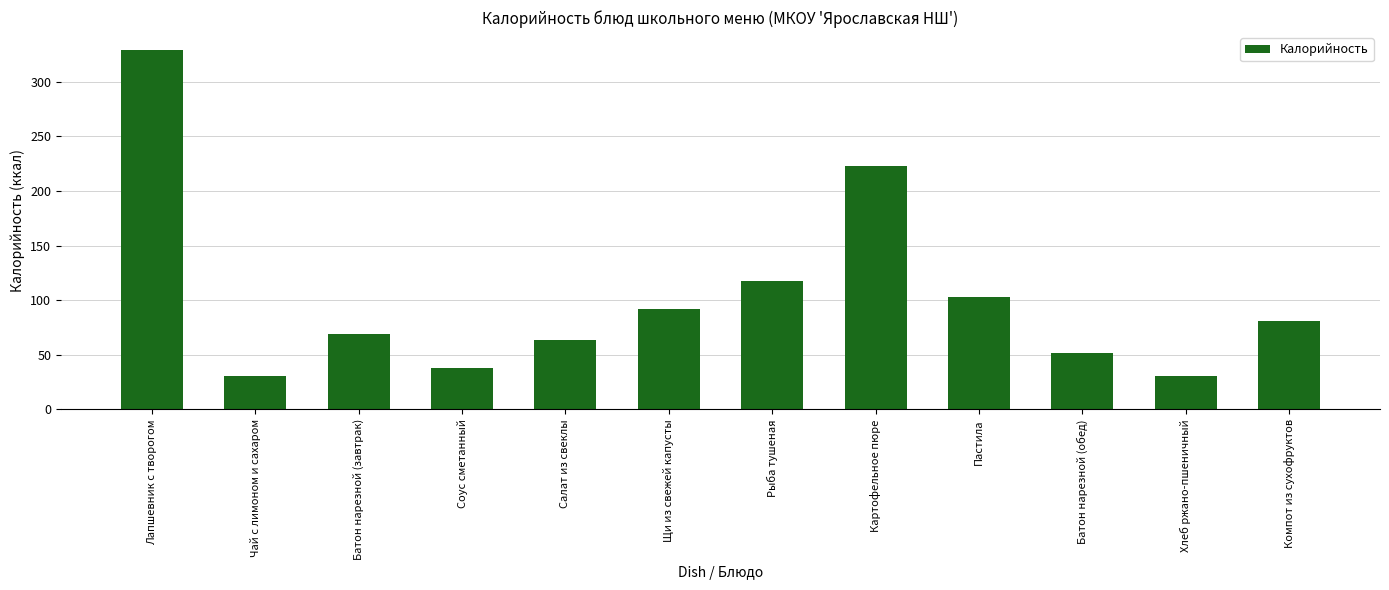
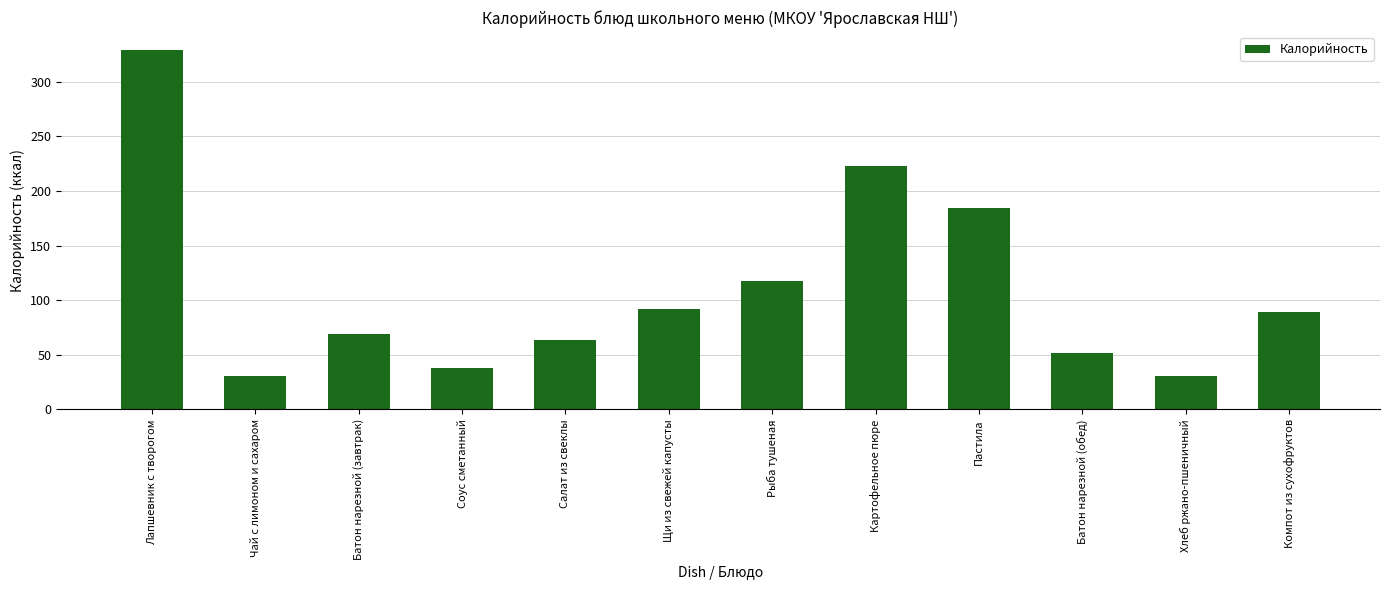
  {
    "Лапшевник с творогом": 329,
    "Чай с лимоном и сахаром": 31,
    "Батон нарезной (завтрак)": 69,
    "Соус сметанный": 38,
    "Салат из свеклы": 64,
    "Щи из свежей капусты": 92,
    "Рыба тушеная": 118,
    "Картофельное пюре": 223,
-   "Пастила": 103,
+   "Пастила": 184,
    "Батон нарезной (обед)": 52,
    "Хлеб ржано-пшеничный": 31,
-   "Компот из сухофруктов": 81
+   "Компот из сухофруктов": 89
  }
